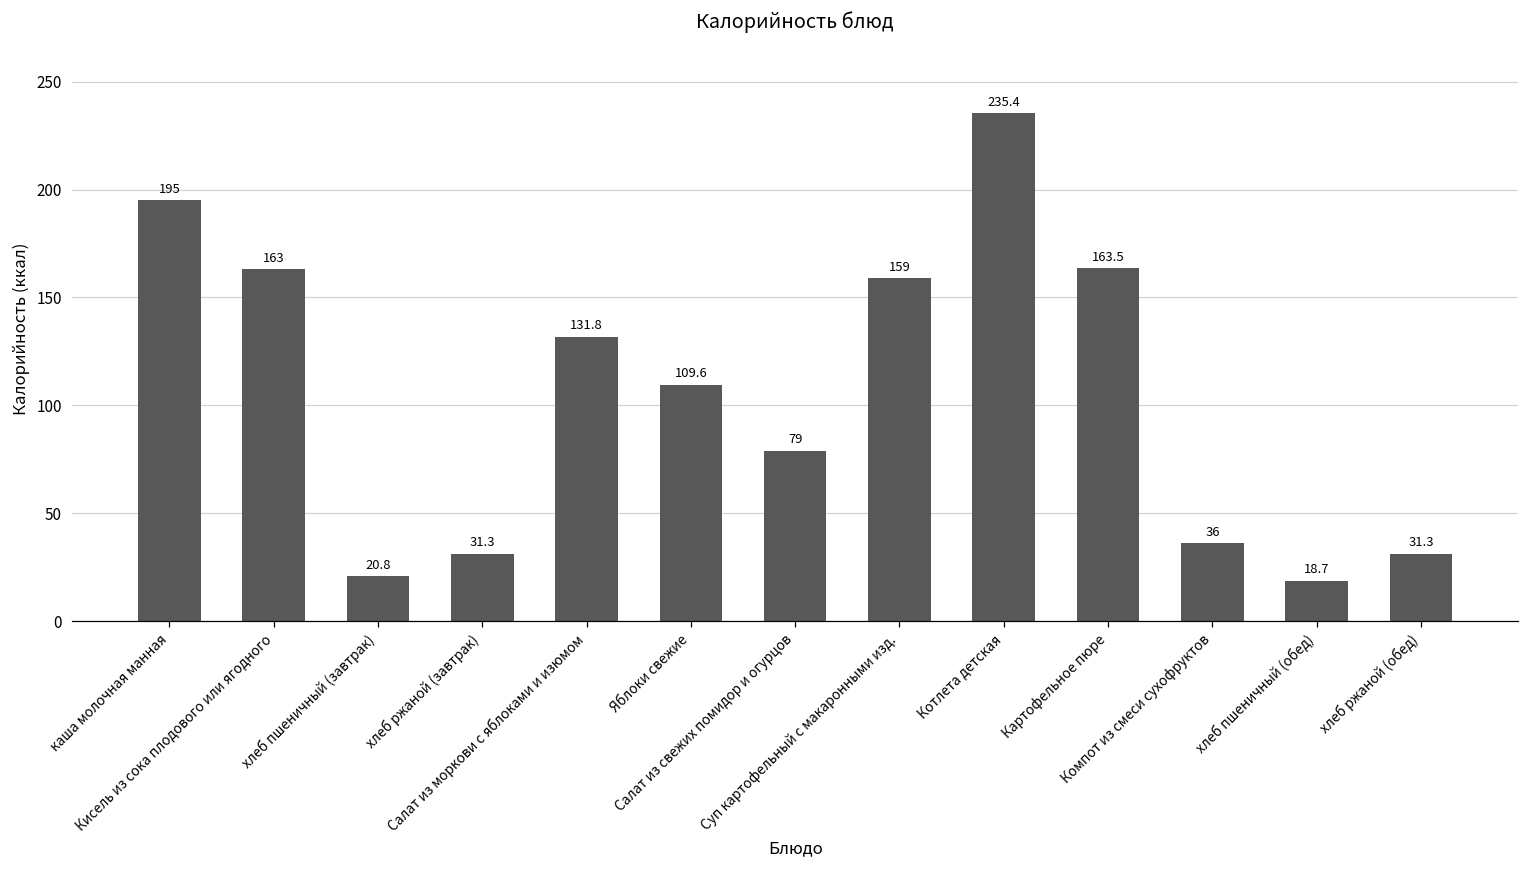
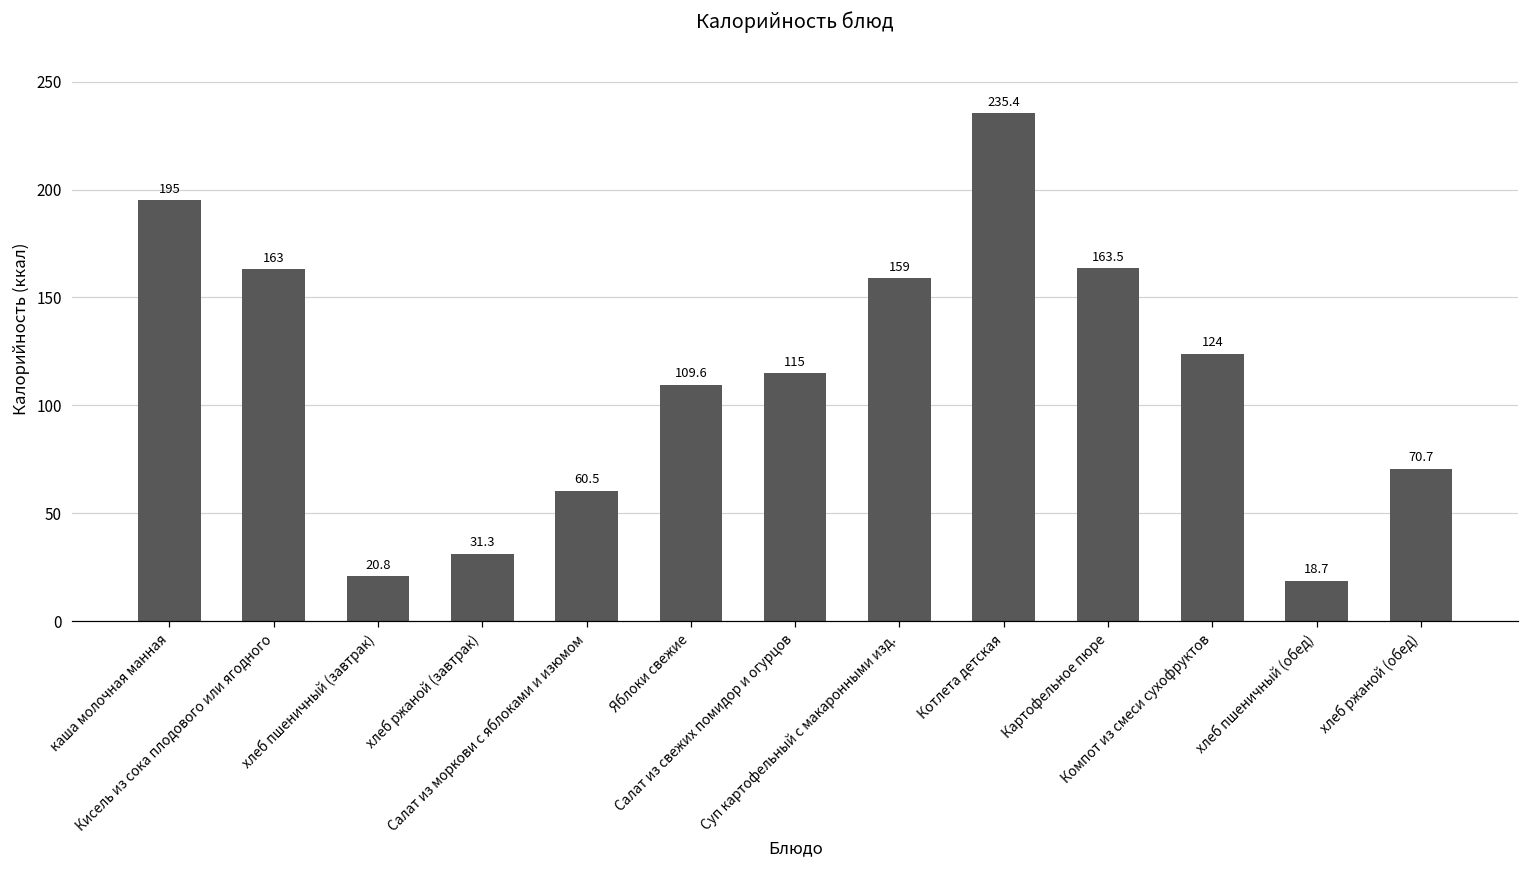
  {
    "каша молочная манная": 195,
    "Кисель из сока плодового или ягодного": 163,
    "хлеб пшеничный (завтрак)": 20.8,
    "хлеб ржаной (завтрак)": 31.3,
-   "Салат из моркови с яблоками и изюмом": 131.8,
+   "Салат из моркови с яблоками и изюмом": 60.5,
    "Яблоки свежие": 109.6,
-   "Салат из свежих помидор и огурцов": 79,
+   "Салат из свежих помидор и огурцов": 115,
    "Суп картофельный с макаронными изд.": 159,
    "Котлета детская": 235.4,
    "Картофельное пюре": 163.5,
-   "Компот из смеси сухофруктов": 36,
+   "Компот из смеси сухофруктов": 124,
    "хлеб пшеничный (обед)": 18.7,
-   "хлеб ржаной (обед)": 31.3
+   "хлеб ржаной (обед)": 70.7
  }
